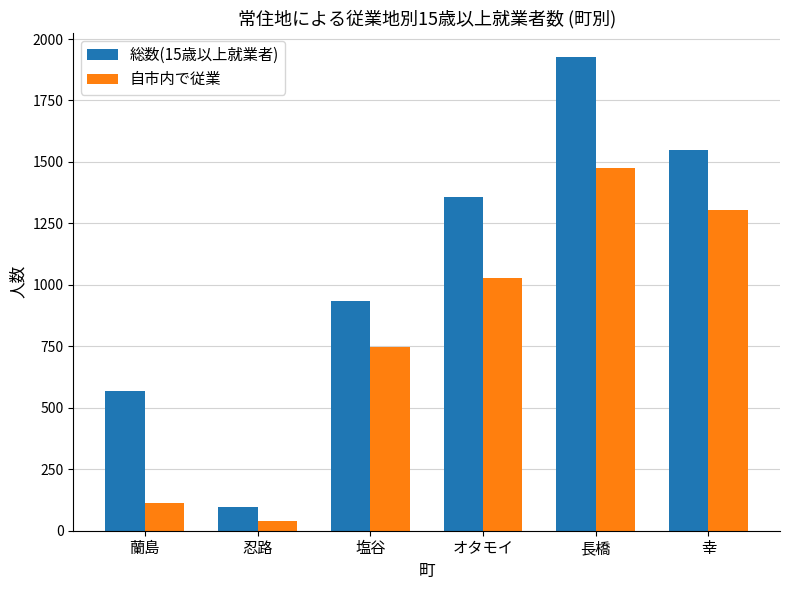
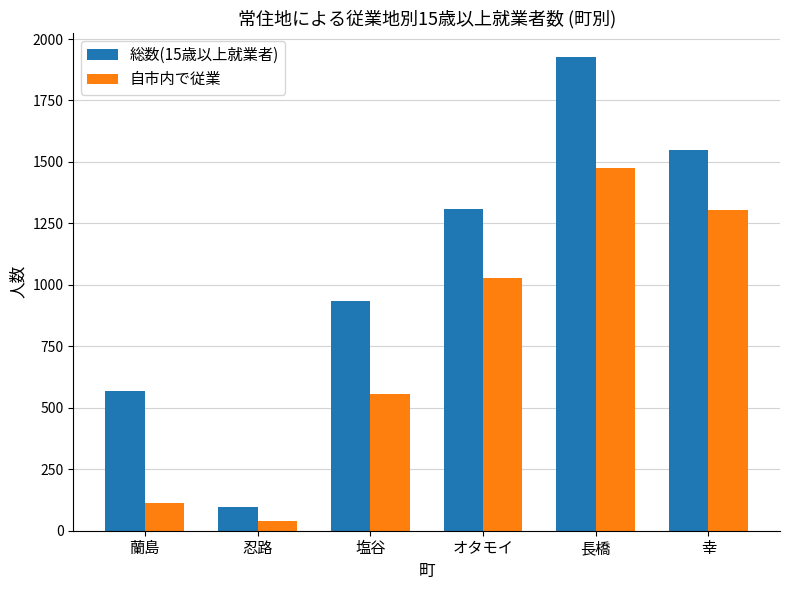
  {
    "総数(15歳以上就業者)": {
      "蘭島": 570,
      "忍路": 100,
      "塩谷": 940,
-     "オタモイ": 1360,
+     "オタモイ": 1310,
      "長橋": 1930,
      "幸": 1550
    },
    "自市内で従業": {
      "蘭島": 110,
      "忍路": 40,
-     "塩谷": 750,
+     "塩谷": 560,
      "オタモイ": 1030,
      "長橋": 1480,
      "幸": 1300
    }
  }
